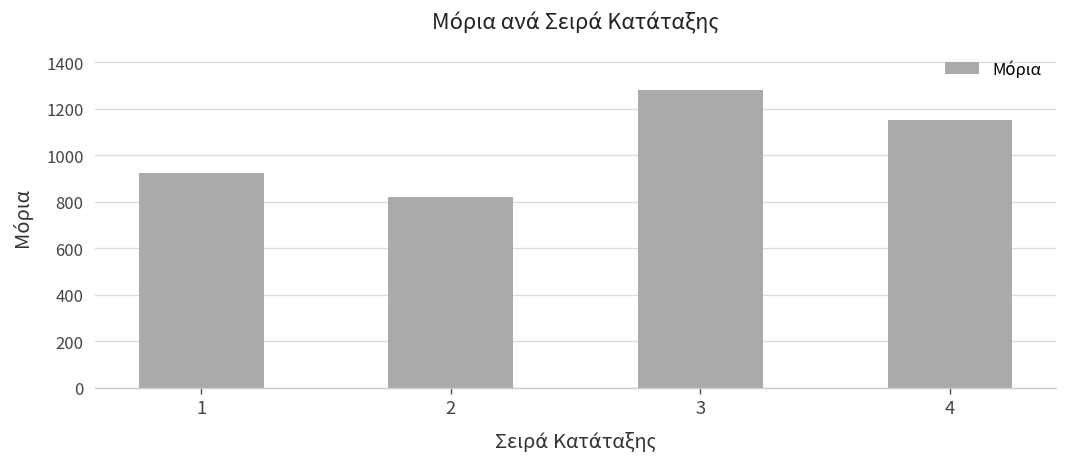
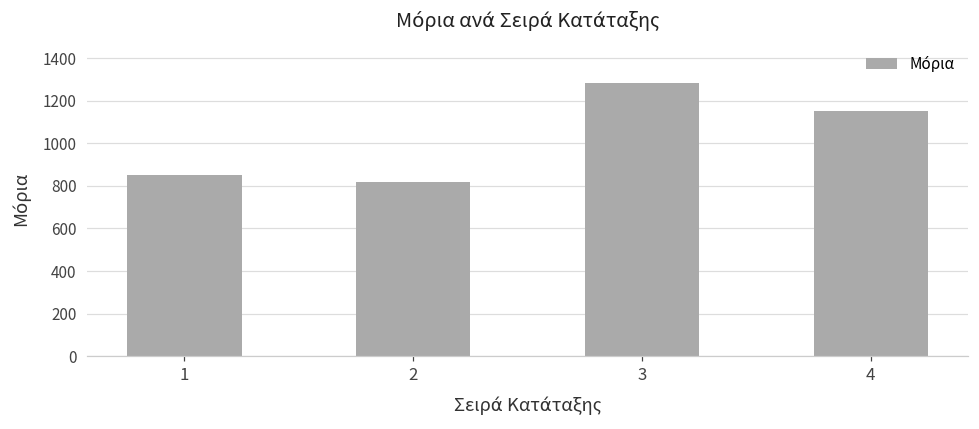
  {
-   "1": 930,
+   "1": 850,
    "2": 820,
    "3": 1280,
    "4": 1150
  }
